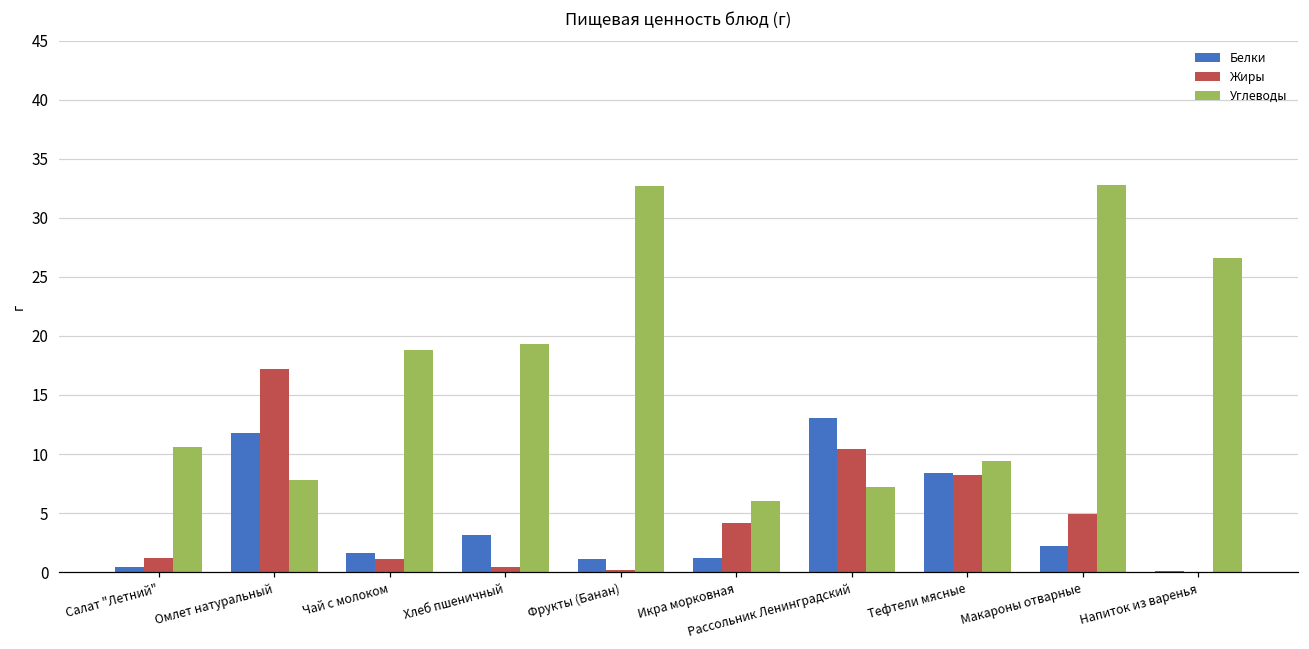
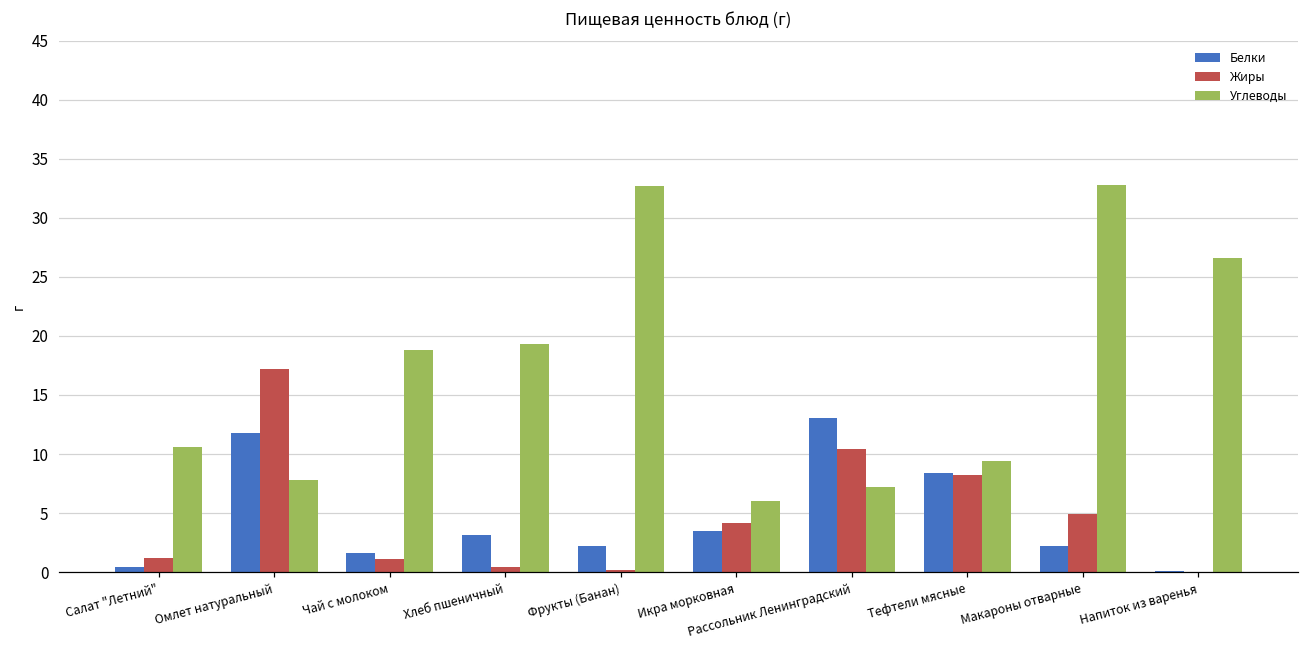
  {
    "Белки": {
      "Салат \"Летний\"": 0.4,
      "Омлет натуральный": 11.8,
      "Чай с молоком": 1.6,
      "Хлеб пшеничный": 3.2,
-     "Фрукты (Банан)": 1.1,
-     "Икра морковная": 1.2,
+     "Фрукты (Банан)": 2.3,
+     "Икра морковная": 3.5,
      "Рассольник Ленинградский": 13.1,
      "Тефтели мясные": 8.4,
      "Макароны отварные": 2.2
    },
    "Жиры": {
      "Салат \"Летний\"": 1.2,
      "Омлет натуральный": 17.2,
      "Чай с молоком": 1.1,
      "Хлеб пшеничный": 0.4,
      "Икра морковная": 4.2,
      "Рассольник Ленинградский": 10.4,
      "Тефтели мясные": 8.2,
      "Макароны отварные": 4.9
    },
    "Углеводы": {
      "Салат \"Летний\"": 10.6,
      "Омлет натуральный": 7.8,
      "Чай с молоком": 18.8,
      "Хлеб пшеничный": 19.3,
      "Фрукты (Банан)": 32.7,
      "Икра морковная": 6.0,
      "Рассольник Ленинградский": 7.2,
      "Тефтели мясные": 9.4,
      "Макароны отварные": 32.8,
      "Напиток из варенья": 26.6
    }
  }
